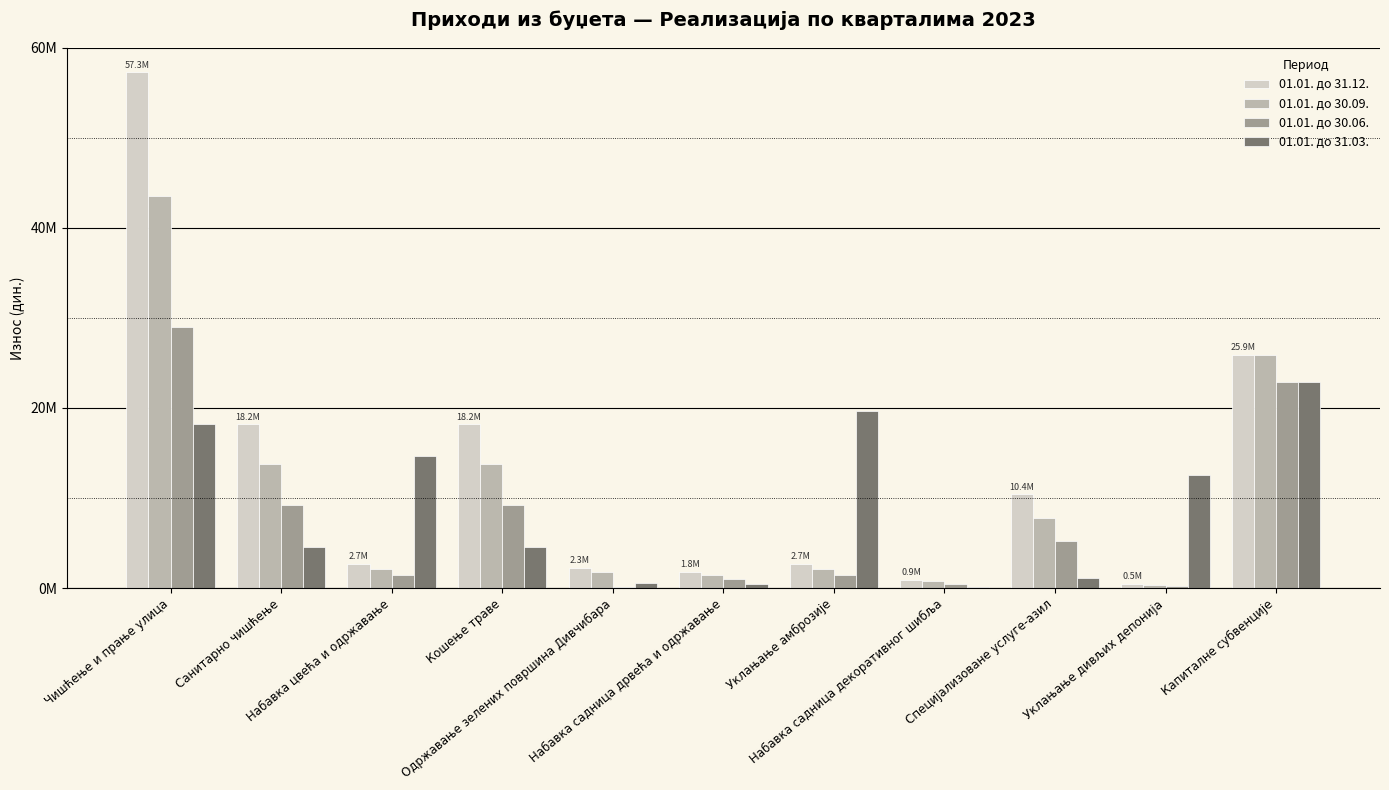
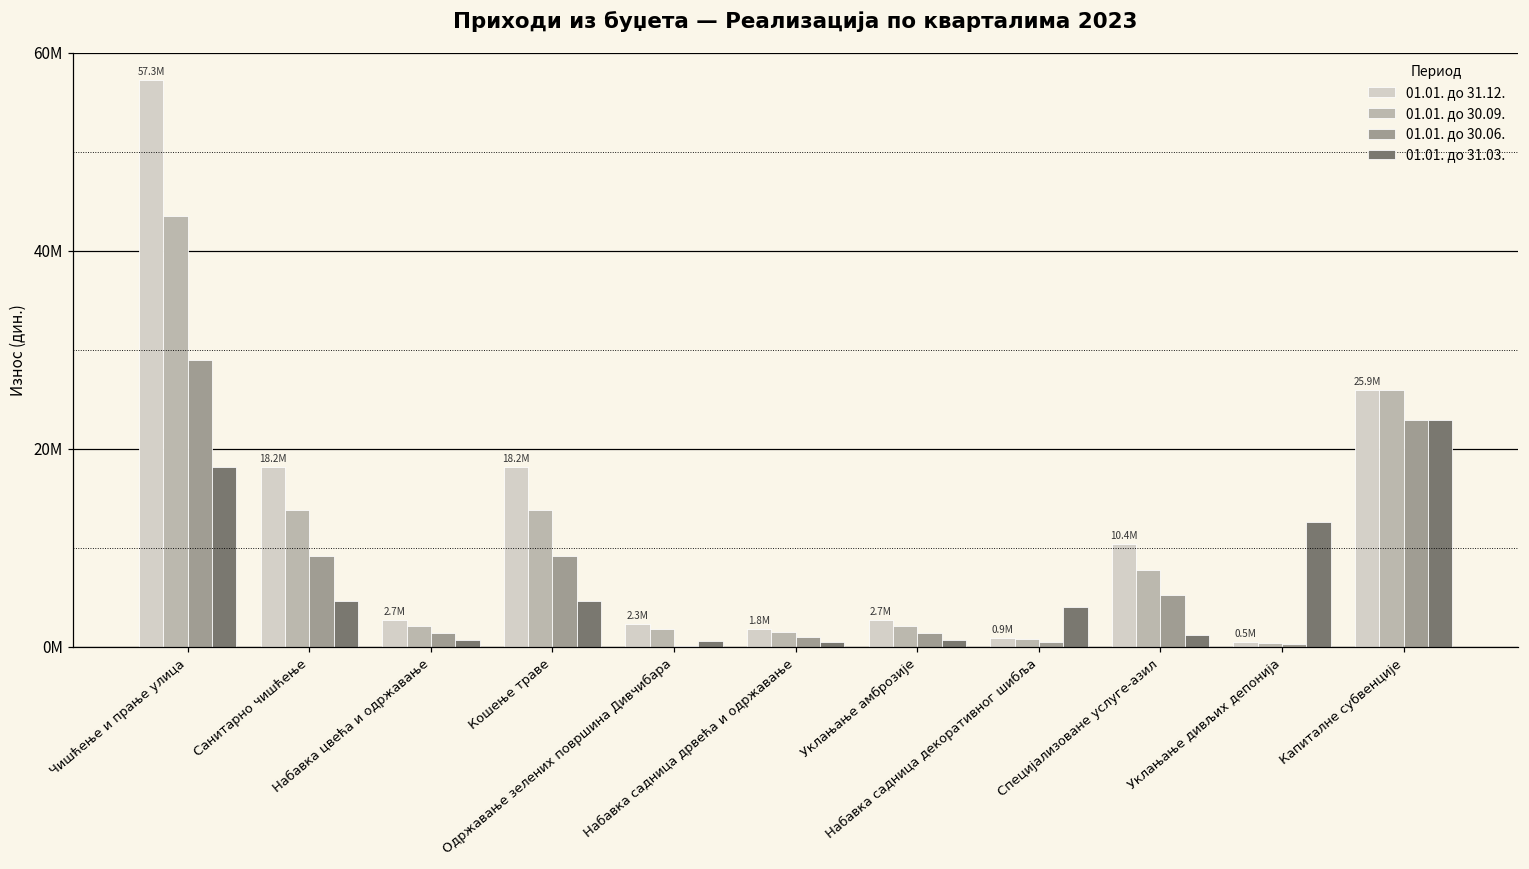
  {
    "01.01. до 31.03.": {
      "Чишћење и прање улица": 18000000,
      "Санитарно чишћење": 5000000,
-     "Набавка цвећа и одржавање": 15000000,
+     "Набавка цвећа и одржавање": 1000000,
      "Кошење траве": 5000000,
      "Одржавање зелених површина Дивчибара": 1000000,
      "Набавка садница дрвећа и одржавање": 1000000,
-     "Уклањање амброзије": 20000000,
-     "Набавка садница декоративног шибља": 0,
+     "Уклањање амброзије": 1000000,
+     "Набавка садница декоративног шибља": 4000000,
      "Специјализоване услуге-азил": 1000000,
      "Уклањање дивљих депонија": 13000000,
      "Капиталне субвенције": 23000000
    }
  }
